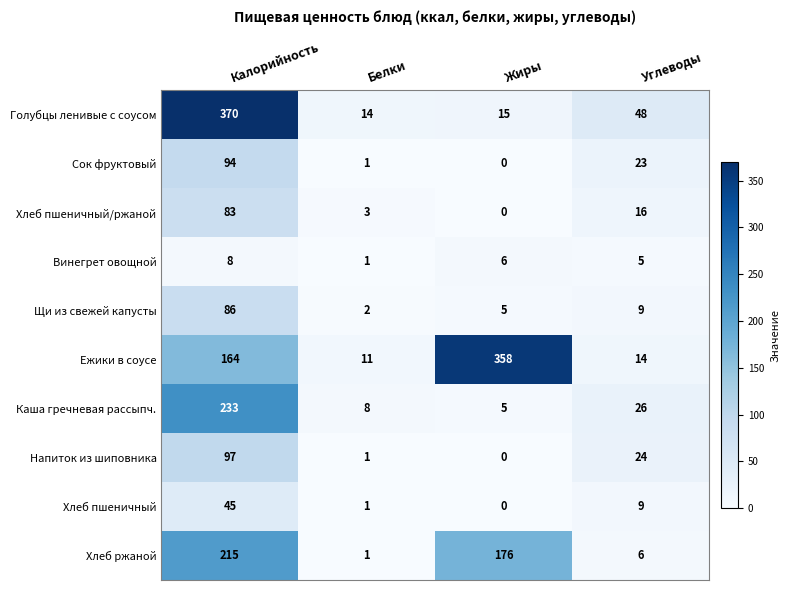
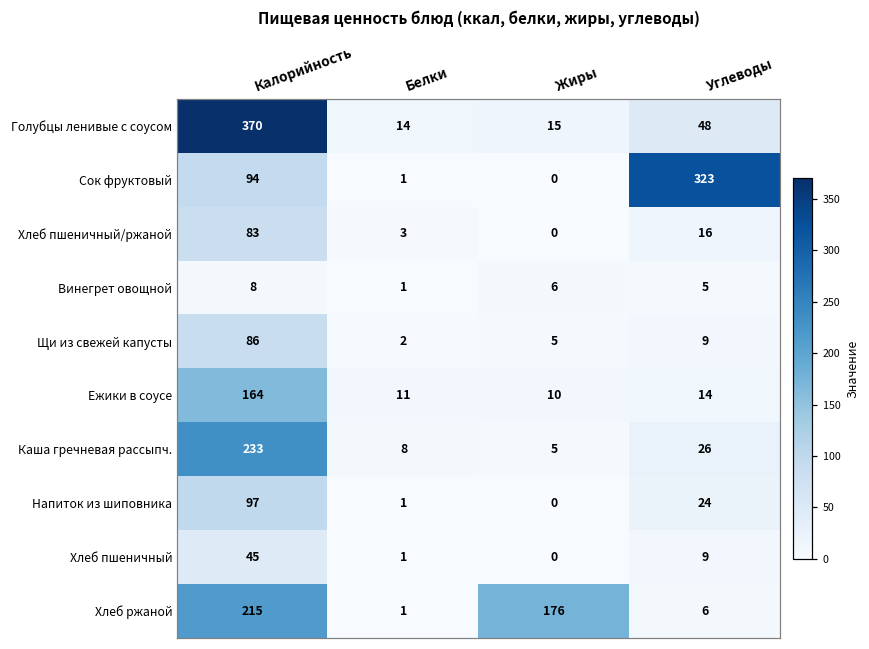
  {
    "Голубцы ленивые с соусом": {
      "Калорийность": 370,
      "Белки": 14,
      "Жиры": 15,
      "Углеводы": 48
    },
    "Сок фруктовый": {
      "Калорийность": 94,
      "Белки": 1,
      "Жиры": 0,
-     "Углеводы": 23
+     "Углеводы": 323
    },
    "Хлеб пшеничный/ржаной": {
      "Калорийность": 83,
      "Белки": 3,
      "Жиры": 0,
      "Углеводы": 16
    },
    "Винегрет овощной": {
      "Калорийность": 8,
      "Белки": 1,
      "Жиры": 6,
      "Углеводы": 5
    },
    "Щи из свежей капусты": {
      "Калорийность": 86,
      "Белки": 2,
      "Жиры": 5,
      "Углеводы": 9
    },
    "Ежики в соусе": {
      "Калорийность": 164,
      "Белки": 11,
-     "Жиры": 358,
+     "Жиры": 10,
      "Углеводы": 14
    },
    "Каша гречневая рассыпч.": {
      "Калорийность": 233,
      "Белки": 8,
      "Жиры": 5,
      "Углеводы": 26
    },
    "Напиток из шиповника": {
      "Калорийность": 97,
      "Белки": 1,
      "Жиры": 0,
      "Углеводы": 24
    },
    "Хлеб пшеничный": {
      "Калорийность": 45,
      "Белки": 1,
      "Жиры": 0,
      "Углеводы": 9
    },
    "Хлеб ржаной": {
      "Калорийность": 215,
      "Белки": 1,
      "Жиры": 176,
      "Углеводы": 6
    }
  }
